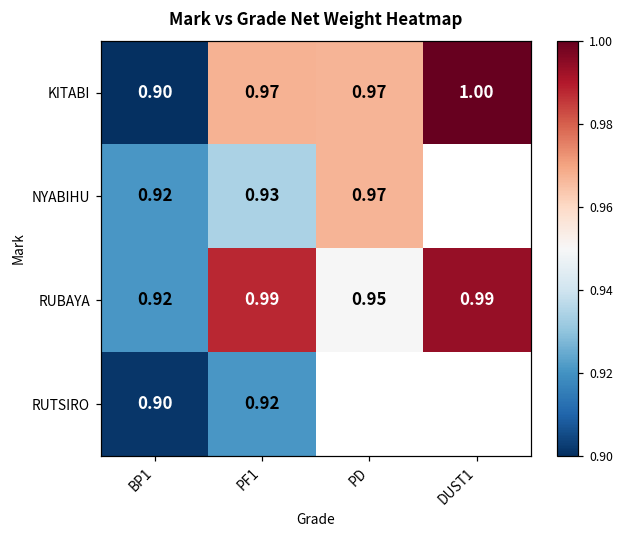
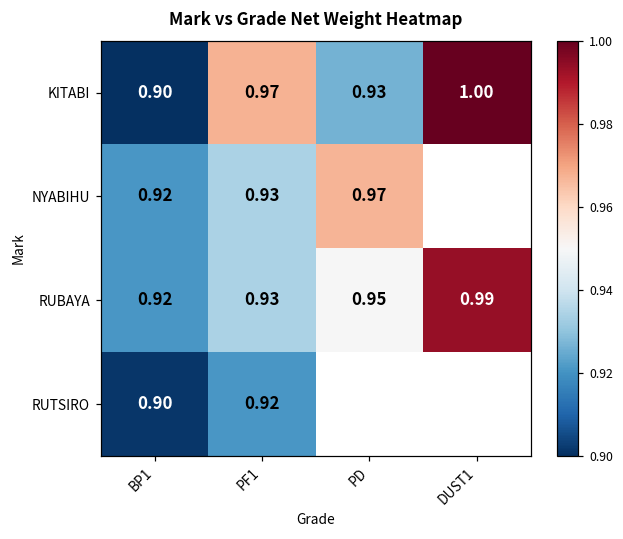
  {
    "KITABI": {
      "BP1": 0.90,
      "PF1": 0.97,
-     "PD": 0.97,
+     "PD": 0.93,
      "DUST1": 1.00
    },
    "NYABIHU": {
      "BP1": 0.92,
      "PF1": 0.93,
      "PD": 0.97
    },
    "RUBAYA": {
      "BP1": 0.92,
-     "PF1": 0.99,
+     "PF1": 0.93,
      "PD": 0.95,
      "DUST1": 0.99
    },
    "RUTSIRO": {
      "BP1": 0.90,
      "PF1": 0.92
    }
  }
